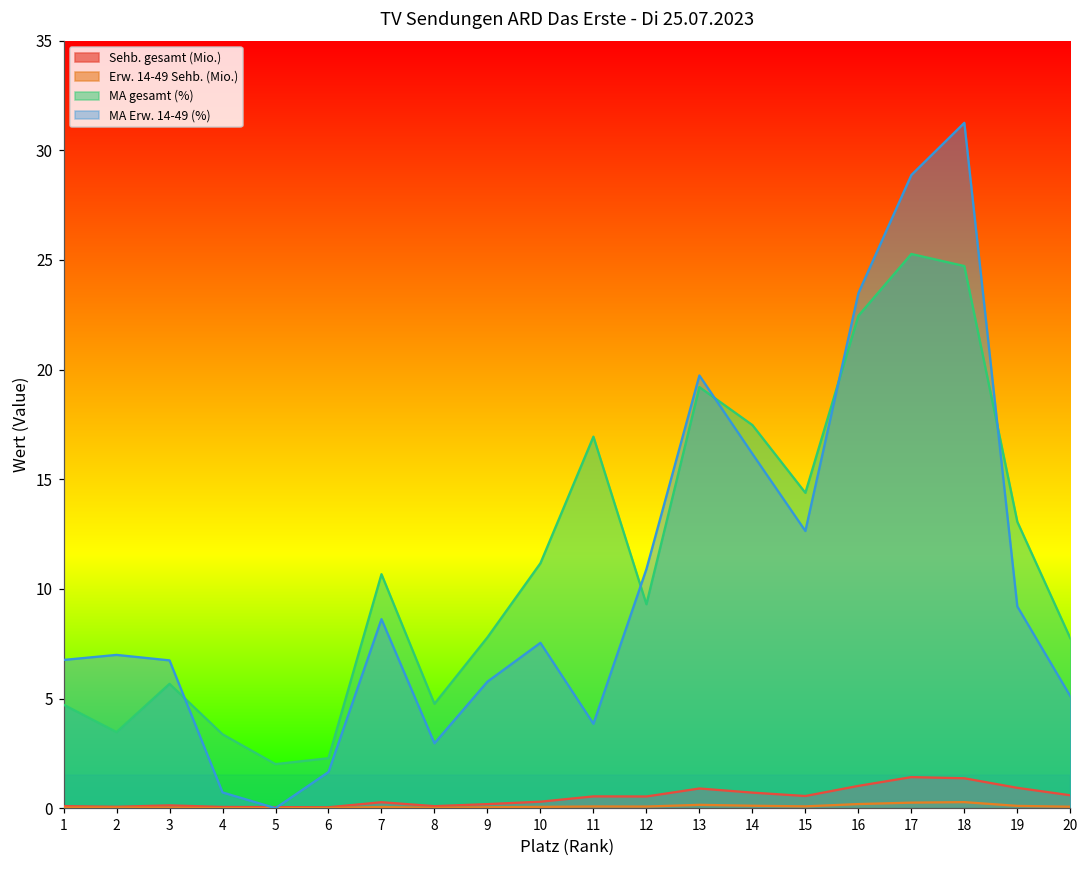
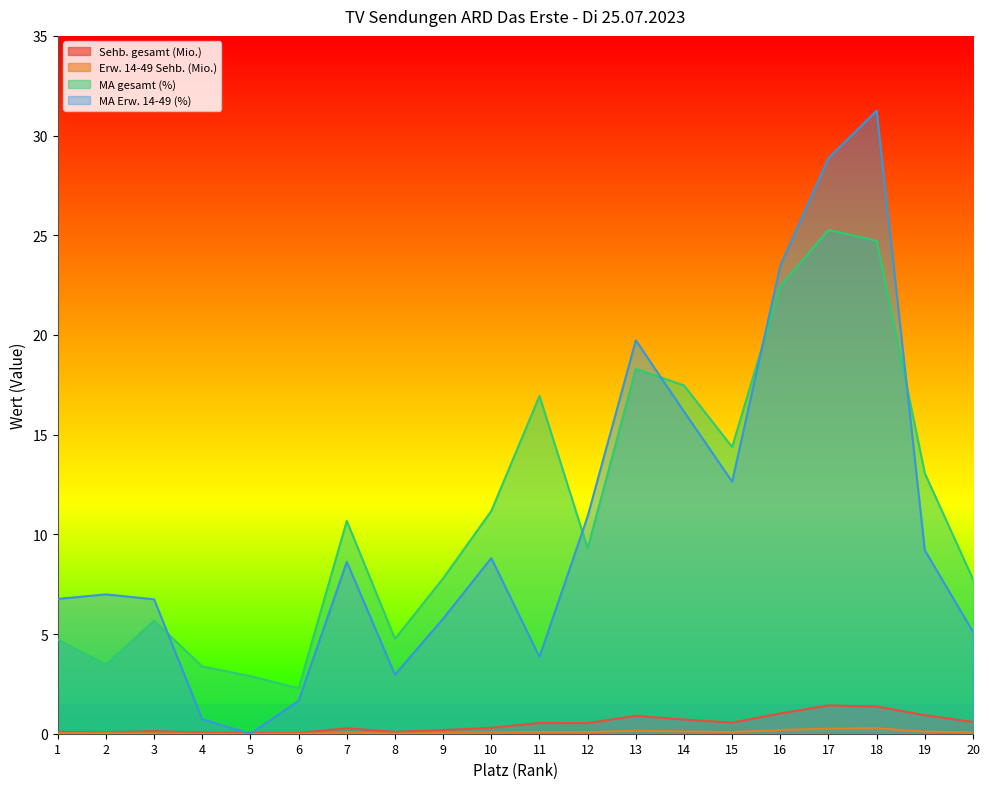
  {
    "MA gesamt (%)": {
      "1": 4.7,
      "2": 3.5,
      "3": 5.7,
      "4": 3.4,
-     "5": 2.0,
+     "5": 2.9,
      "6": 2.3,
      "7": 10.7,
      "8": 4.8,
      "9": 7.8,
      "10": 11.2,
      "11": 16.9,
      "12": 9.3,
-     "13": 19.2,
+     "13": 18.3,
      "14": 17.5,
      "15": 14.4,
      "16": 22.5,
      "17": 25.3,
      "18": 24.7,
      "19": 13.1,
      "20": 7.8
    },
    "MA Erw. 14-49 (%)": {
      "1": 6.8,
      "2": 7.0,
      "3": 6.7,
      "4": 0.7,
      "6": 1.7,
      "7": 8.6,
      "8": 3.0,
      "9": 5.8,
-     "10": 7.5,
+     "10": 8.8,
      "11": 3.9,
      "12": 10.9,
      "13": 19.7,
      "14": 16.2,
      "15": 12.6,
      "16": 23.5,
      "17": 28.9,
      "18": 31.3,
      "19": 9.2,
      "20": 5.1
    }
  }
